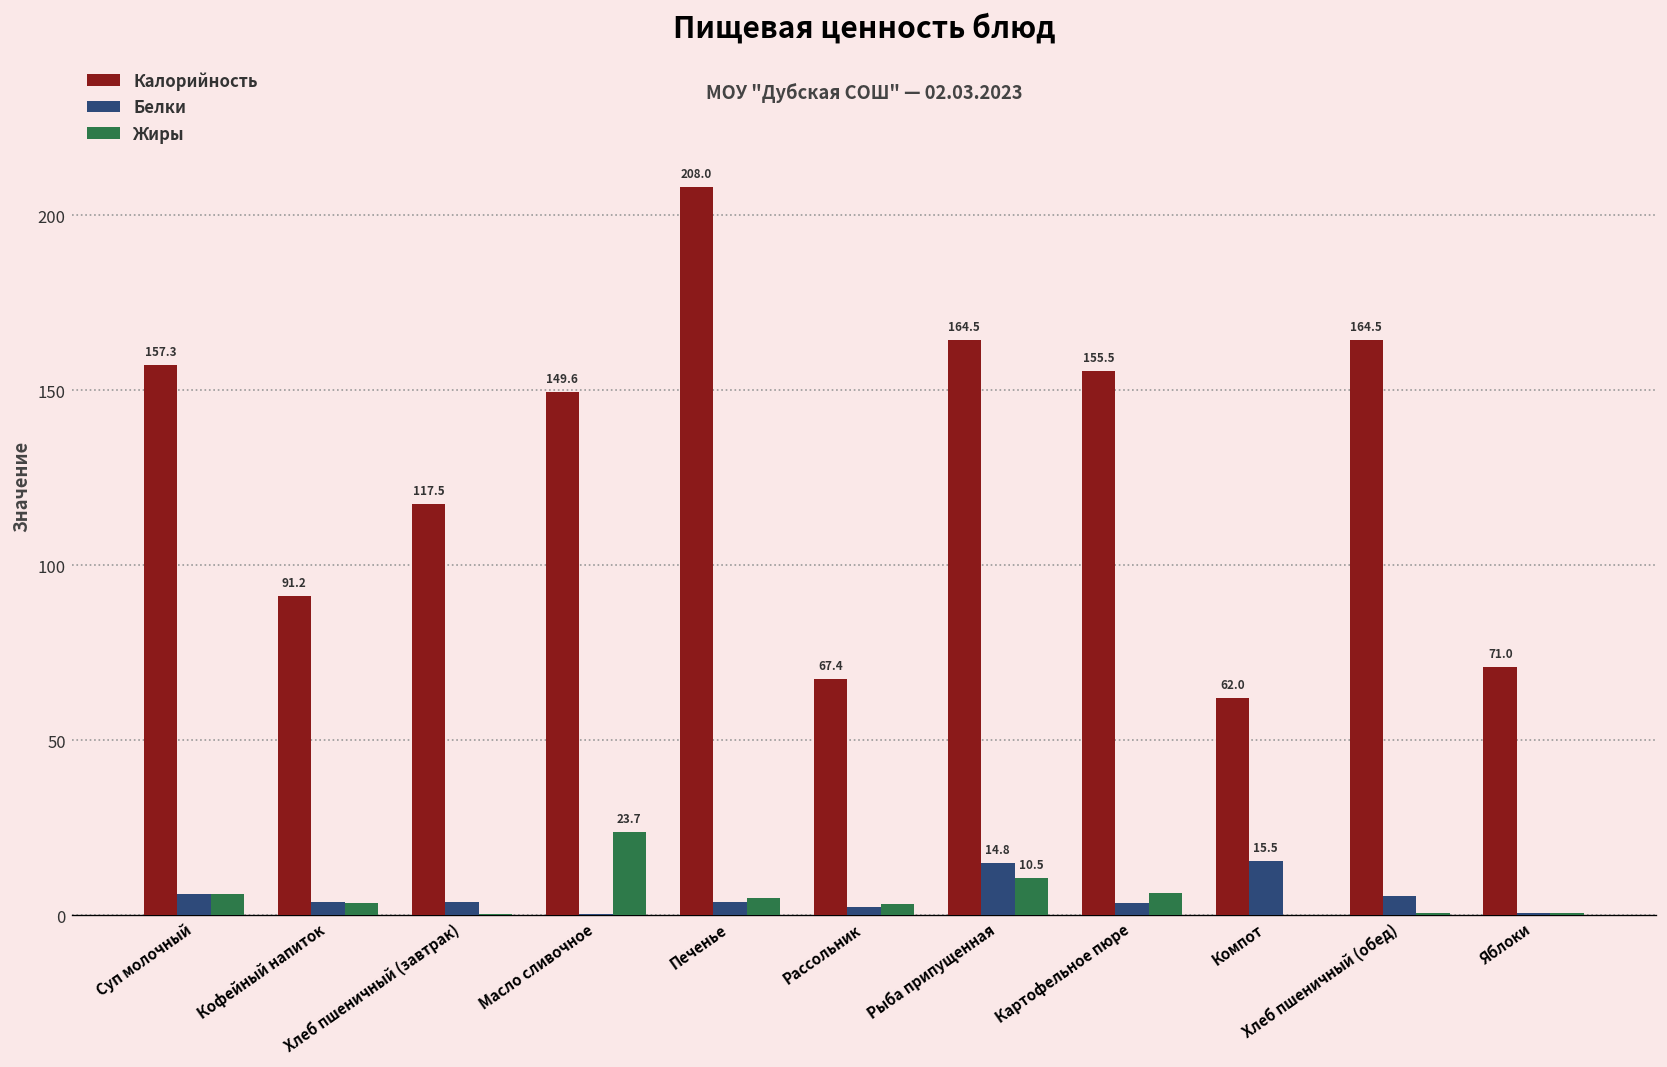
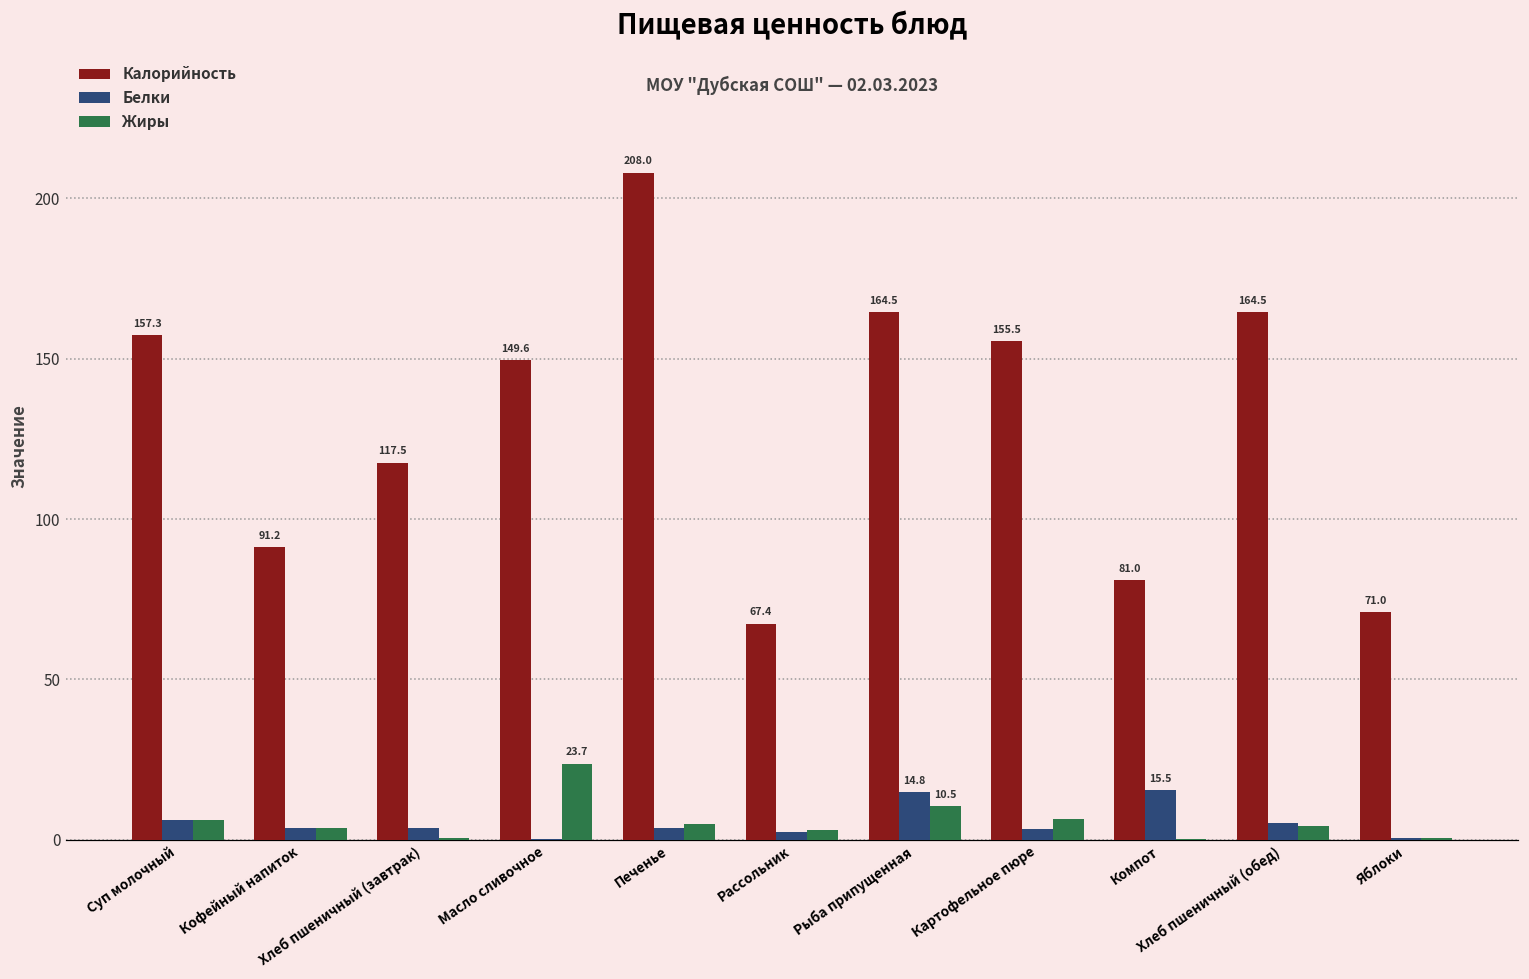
  {
    "Калорийность": {
      "Суп молочный": 157.3,
      "Кофейный напиток": 91.2,
      "Хлеб пшеничный (завтрак)": 117.5,
      "Масло сливочное": 149.6,
      "Печенье": 208.0,
      "Рассольник": 67.4,
      "Рыба припущенная": 164.5,
      "Картофельное пюре": 155.5,
-     "Компот": 62.0,
+     "Компот": 81.0,
      "Хлеб пшеничный (обед)": 164.5,
      "Яблоки": 71.0
    },
    "Белки": {
      "Рыба припущенная": 14.8,
      "Компот": 15.5
    },
    "Жиры": {
      "Суп молочный": 6,
      "Кофейный напиток": 4,
      "Печенье": 5,
      "Рассольник": 3,
      "Картофельное пюре": 6,
-     "Хлеб пшеничный (обед)": 1
+     "Хлеб пшеничный (обед)": 4
    }
  }
